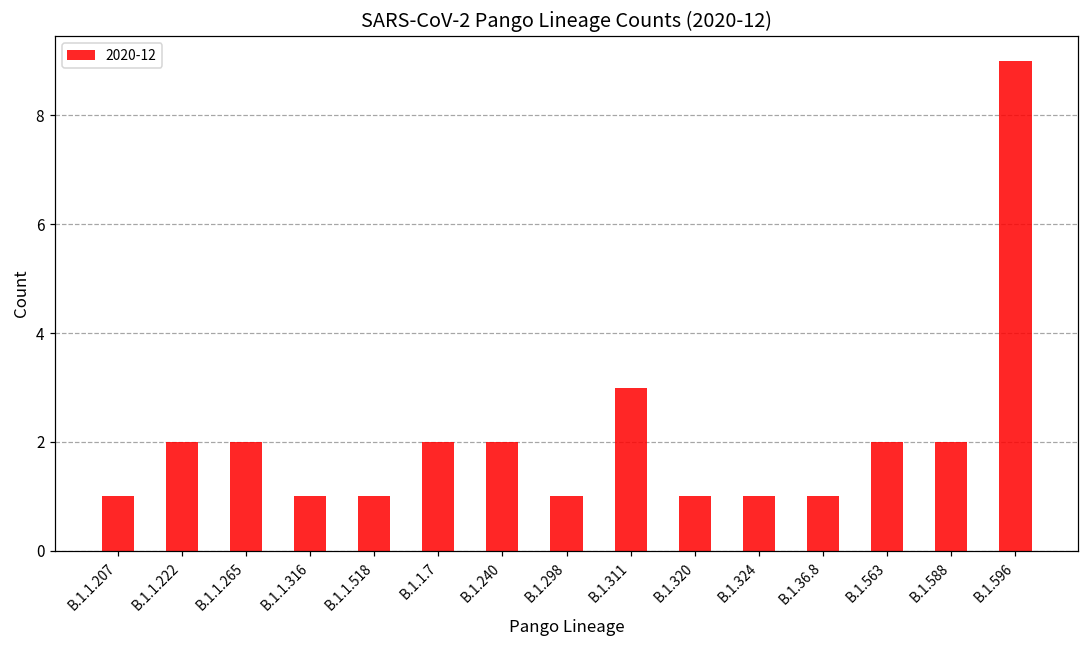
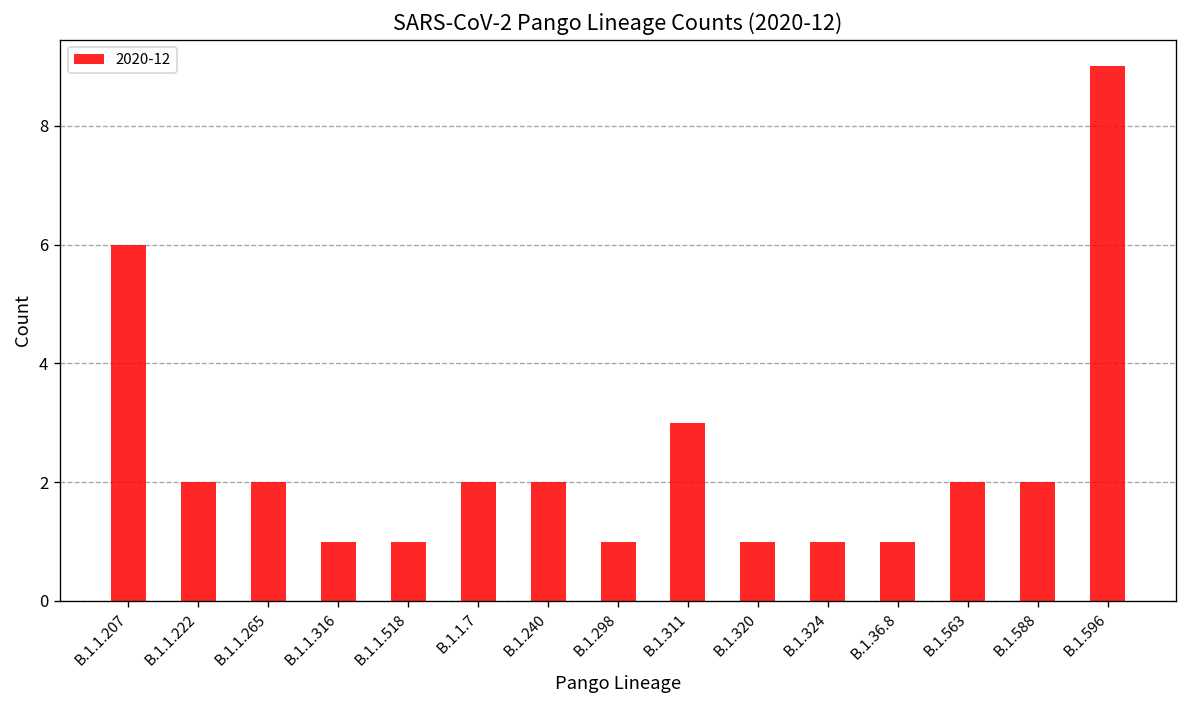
  {
-   "B.1.1.207": 1,
+   "B.1.1.207": 6,
    "B.1.1.222": 2,
    "B.1.1.265": 2,
    "B.1.1.316": 1,
    "B.1.1.518": 1,
    "B.1.1.7": 2,
    "B.1.240": 2,
    "B.1.298": 1,
    "B.1.311": 3,
    "B.1.320": 1,
    "B.1.324": 1,
    "B.1.36.8": 1,
    "B.1.563": 2,
    "B.1.588": 2,
    "B.1.596": 9
  }
